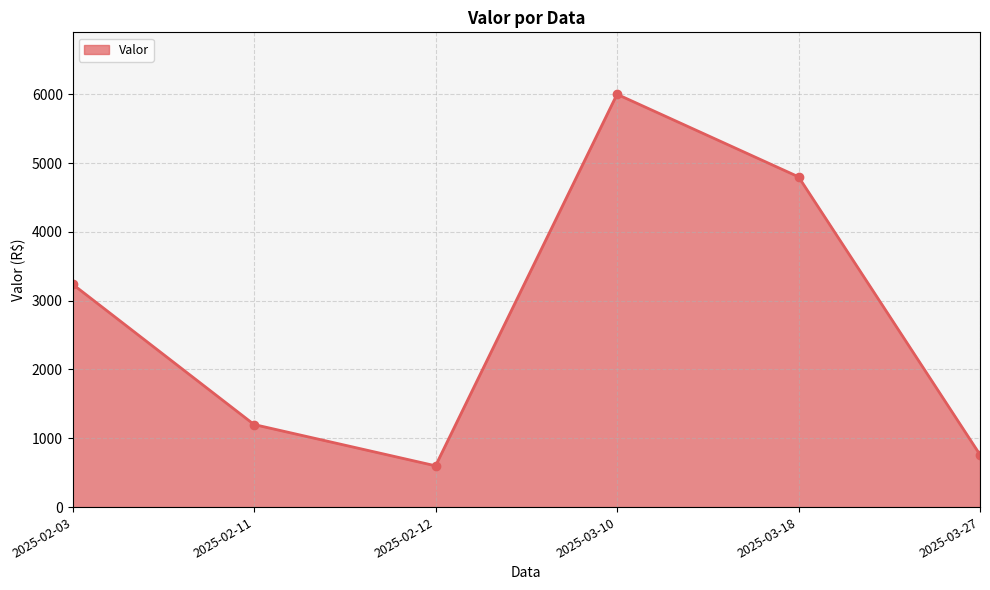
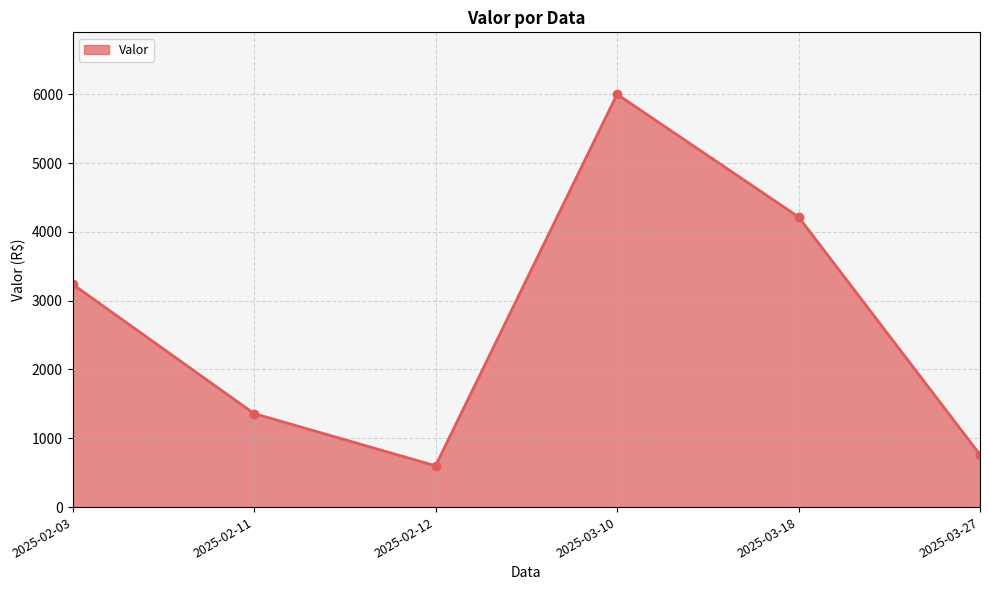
  {
    "2025-02-03": 3200,
-   "2025-02-11": 1200,
+   "2025-02-11": 1400,
    "2025-02-12": 600,
    "2025-03-10": 6000,
-   "2025-03-18": 4800,
+   "2025-03-18": 4200,
    "2025-03-27": 800
  }
